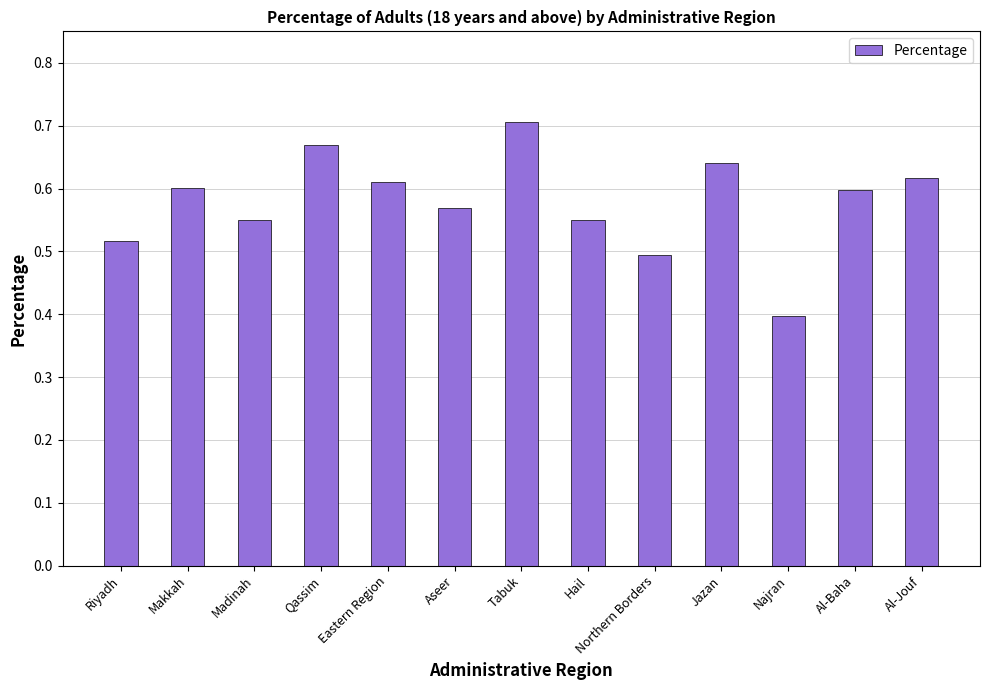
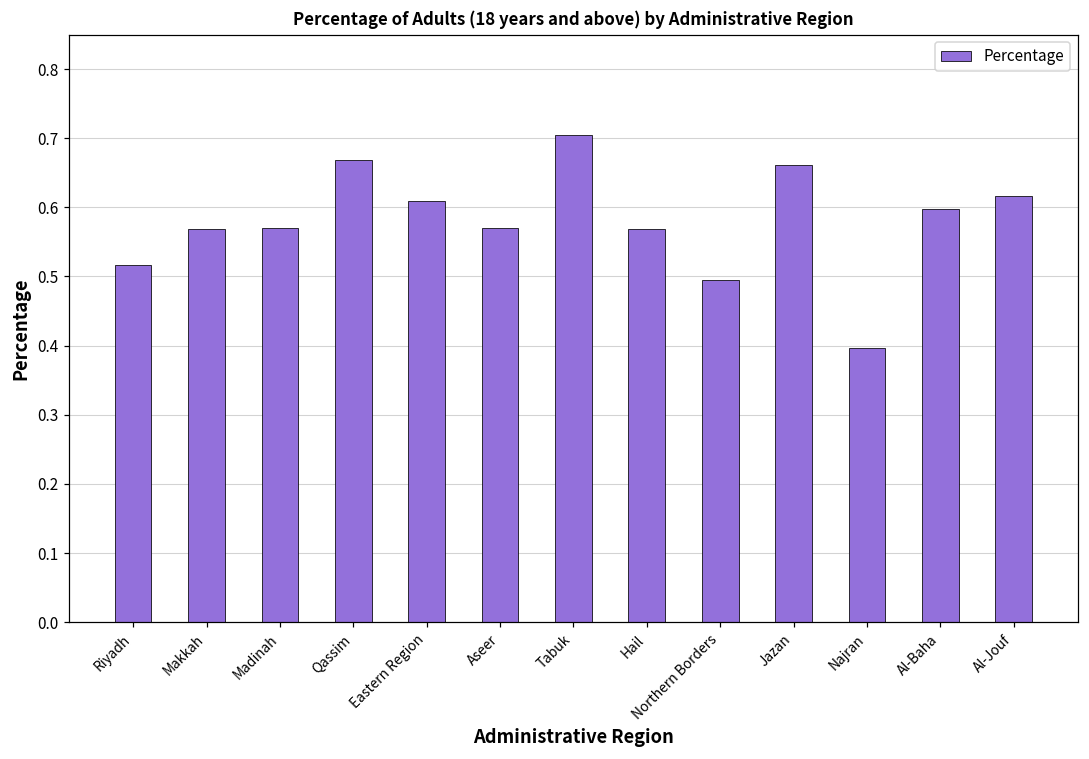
  {
    "Riyadh": 0.52,
-   "Makkah": 0.60,
-   "Madinah": 0.55,
+   "Makkah": 0.57,
+   "Madinah": 0.57,
    "Qassim": 0.67,
    "Eastern Region": 0.61,
    "Aseer": 0.57,
    "Tabuk": 0.71,
-   "Hail": 0.55,
+   "Hail": 0.57,
    "Northern Borders": 0.49,
-   "Jazan": 0.64,
+   "Jazan": 0.66,
    "Najran": 0.40,
    "Al-Baha": 0.60,
    "Al-Jouf": 0.62
  }
